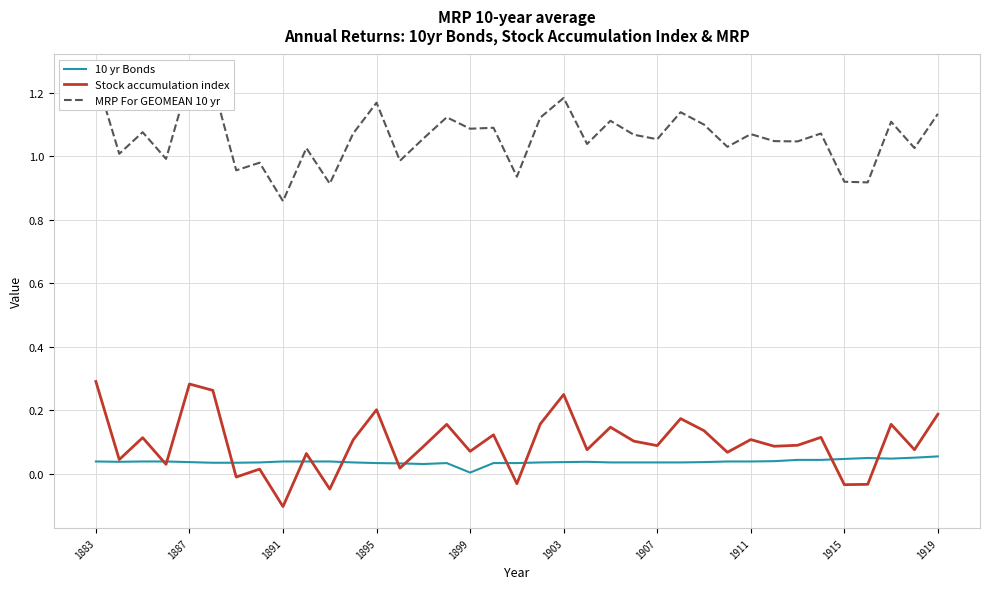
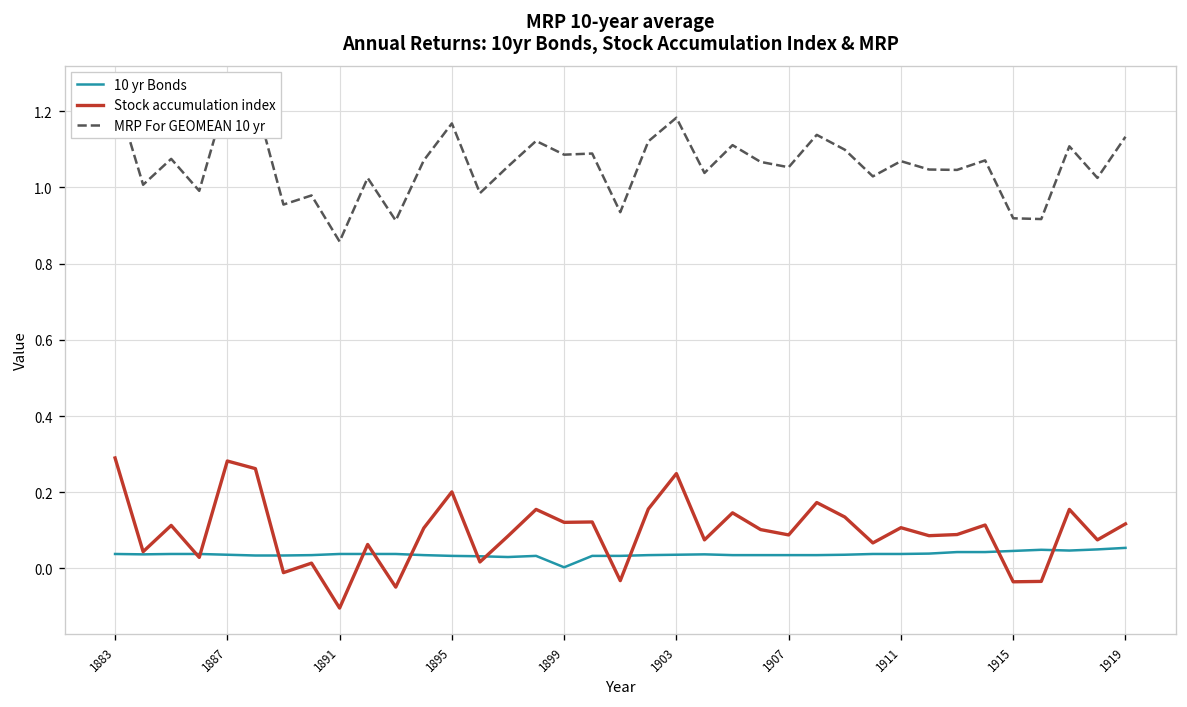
  {
    "10 yr Bonds": {
      "1883": 0.04,
      "1887": 0.04,
      "1891": 0.04,
      "1895": 0.03,
      "1899": 0.00,
      "1903": 0.04,
      "1907": 0.04,
      "1911": 0.04,
      "1915": 0.05,
      "1919": 0.05
    },
    "Stock accumulation index": {
      "1883": 0.29,
      "1887": 0.28,
      "1891": -0.10,
      "1895": 0.20,
-     "1899": 0.07,
+     "1899": 0.12,
      "1903": 0.25,
      "1907": 0.09,
      "1911": 0.11,
      "1915": -0.04,
-     "1919": 0.19
+     "1919": 0.12
    },
    "MRP For GEOMEAN 10 yr": {
      "1891": 0.86,
      "1895": 1.17,
      "1899": 1.09,
      "1903": 1.18,
      "1907": 1.05,
      "1911": 1.07,
      "1915": 0.92,
      "1919": 1.13
    }
  }
